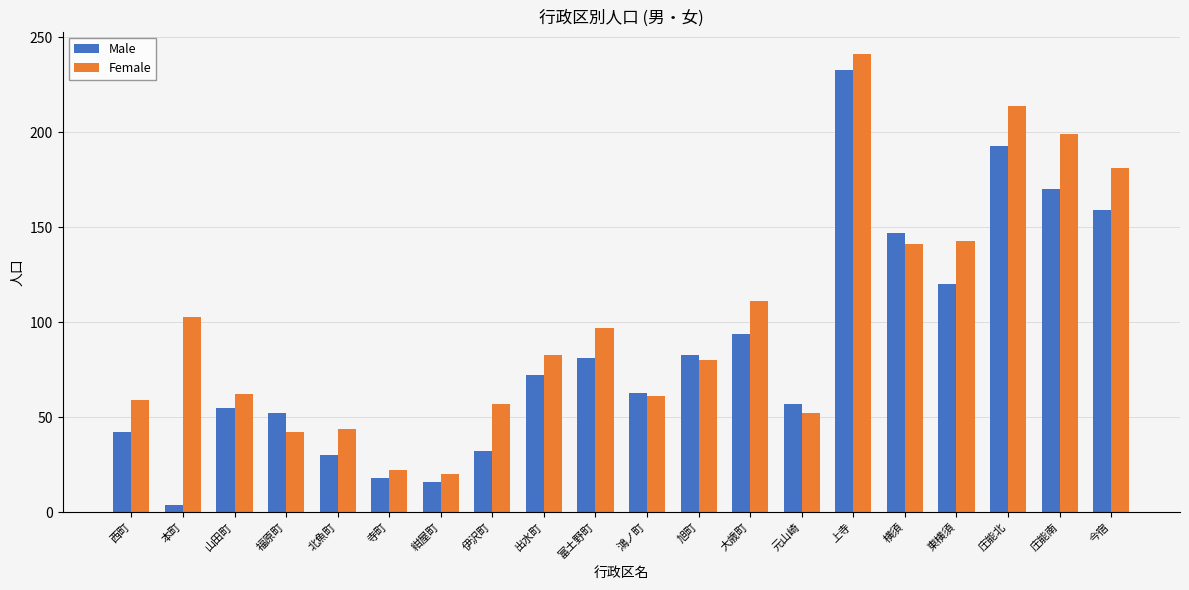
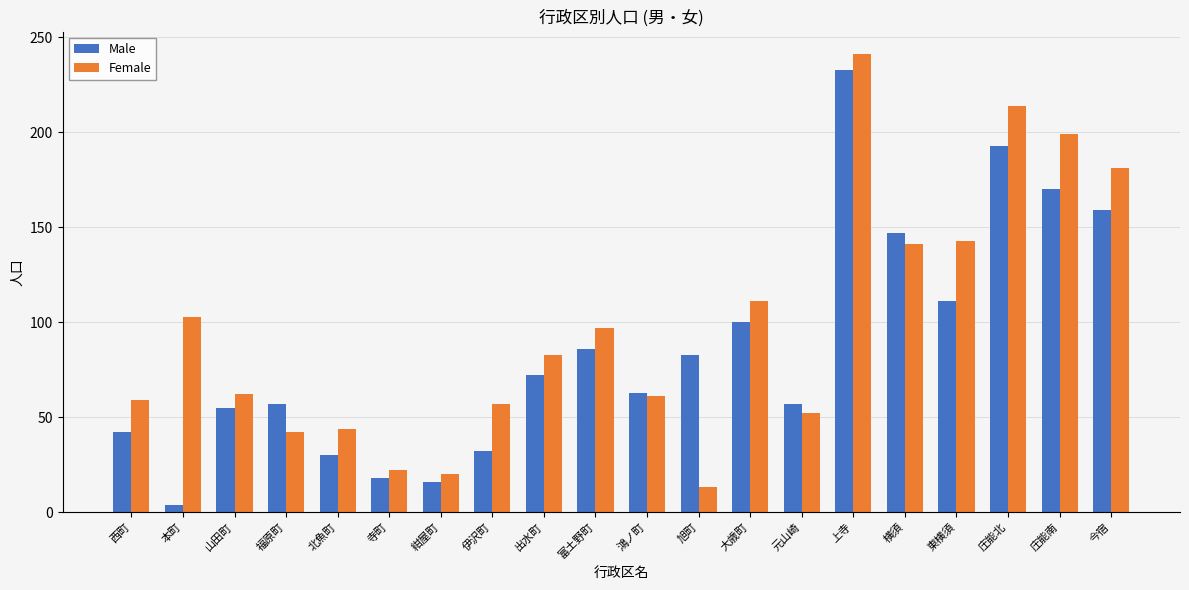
  {
    "Male": {
      "西町": 42,
      "本町": 4,
      "山田町": 55,
-     "福原町": 52,
+     "福原町": 57,
      "北魚町": 30,
      "寺町": 18,
      "紺屋町": 16,
      "伊沢町": 32,
      "出水町": 72,
-     "富土野町": 81,
+     "富土野町": 86,
      "鴻ノ町": 63,
      "旭町": 83,
-     "大歳町": 94,
+     "大歳町": 100,
      "元山崎": 57,
      "上寺": 233,
      "横須": 147,
-     "東横須": 120,
+     "東横須": 111,
      "庄能北": 193,
      "庄能南": 170,
      "今宿": 159
    },
    "Female": {
      "西町": 59,
      "本町": 103,
      "山田町": 62,
      "福原町": 42,
      "北魚町": 44,
      "寺町": 22,
      "紺屋町": 20,
      "伊沢町": 57,
      "出水町": 83,
      "富土野町": 97,
      "鴻ノ町": 61,
-     "旭町": 80,
+     "旭町": 13,
      "大歳町": 111,
      "元山崎": 52,
      "上寺": 241,
      "横須": 141,
      "東横須": 143,
      "庄能北": 214,
      "庄能南": 199,
      "今宿": 181
    }
  }
